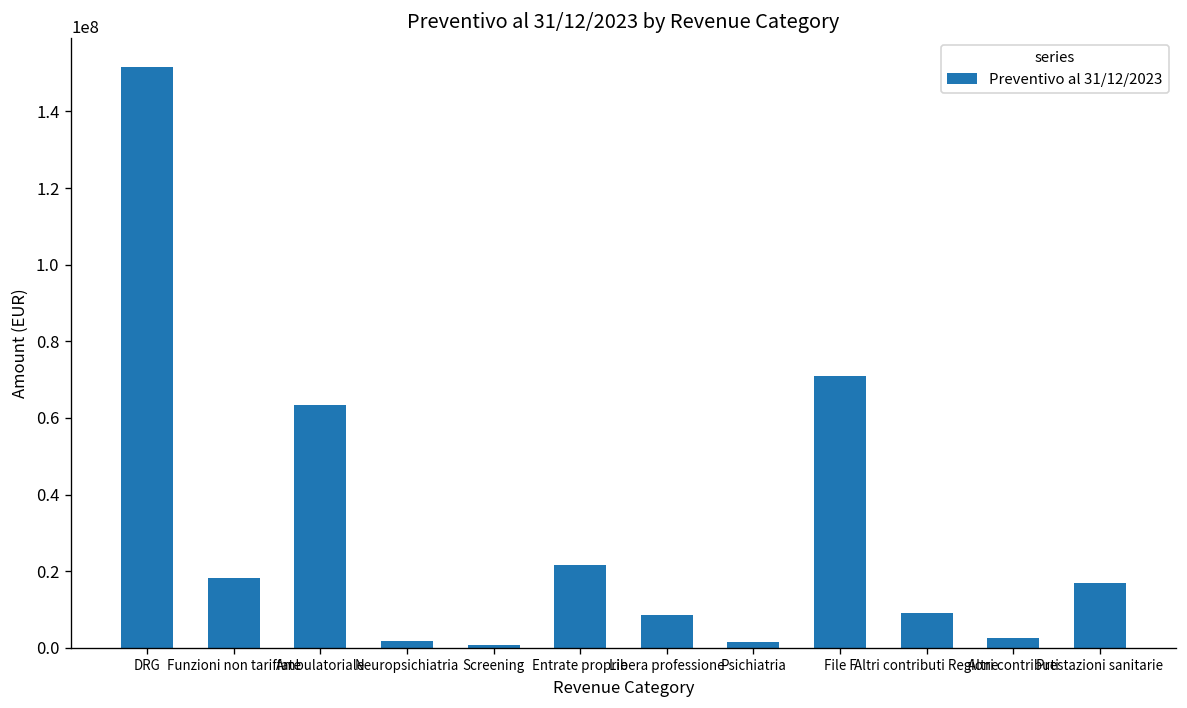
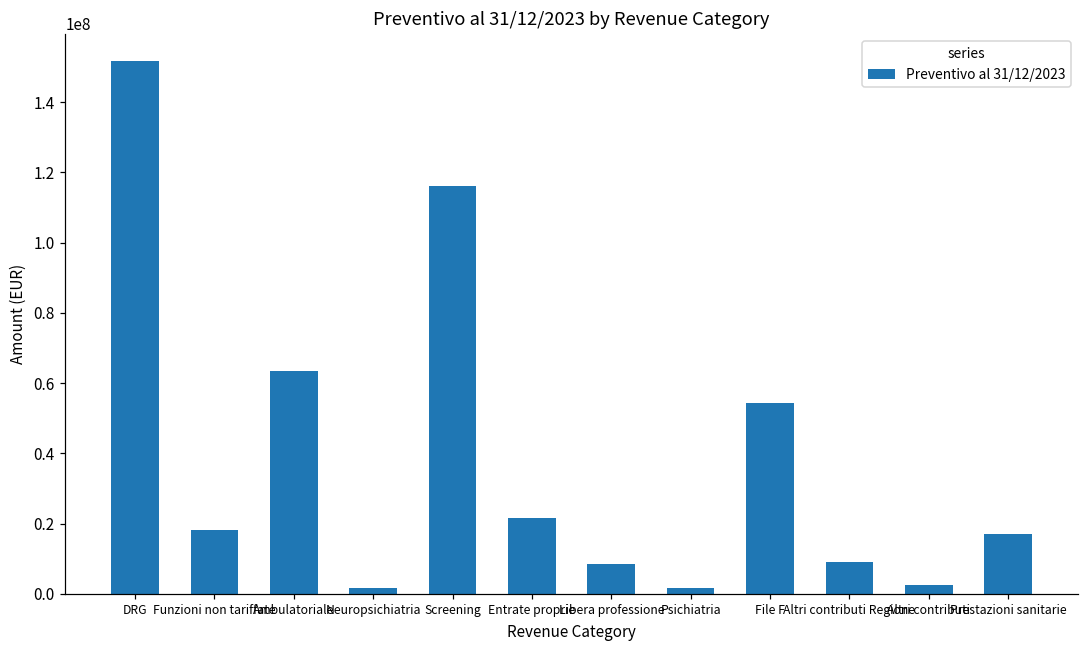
  {
    "DRG": 152000000,
    "Neuropsichiatria": 2000000,
-   "Screening": 1000000,
+   "Screening": 116000000,
    "Psichiatria": 2000000,
-   "File F": 71000000
+   "File F": 54000000
  }
